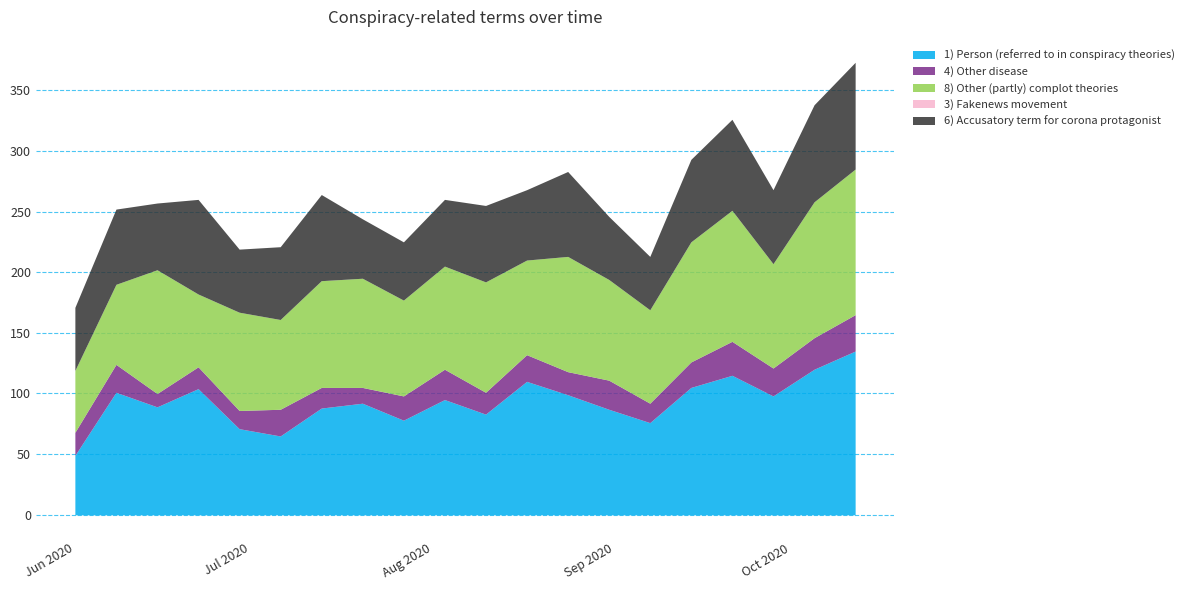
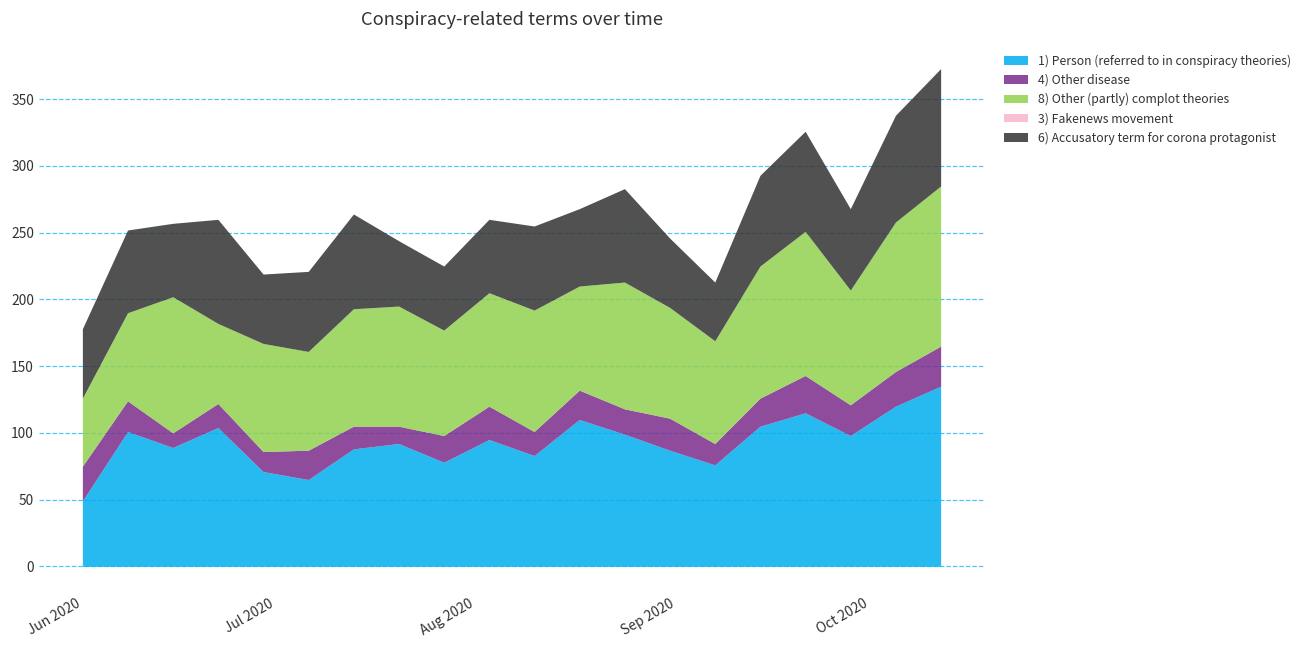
  {
    "1) Person (referred to in conspiracy theories)": {
      "Jun 2020": 49
    },
    "4) Other disease": {
-     "Jun 2020": 19
+     "Jun 2020": 26
    },
    "6) Accusatory term for corona protagonist": {
      "Jun 2020": 52
    }
  }
